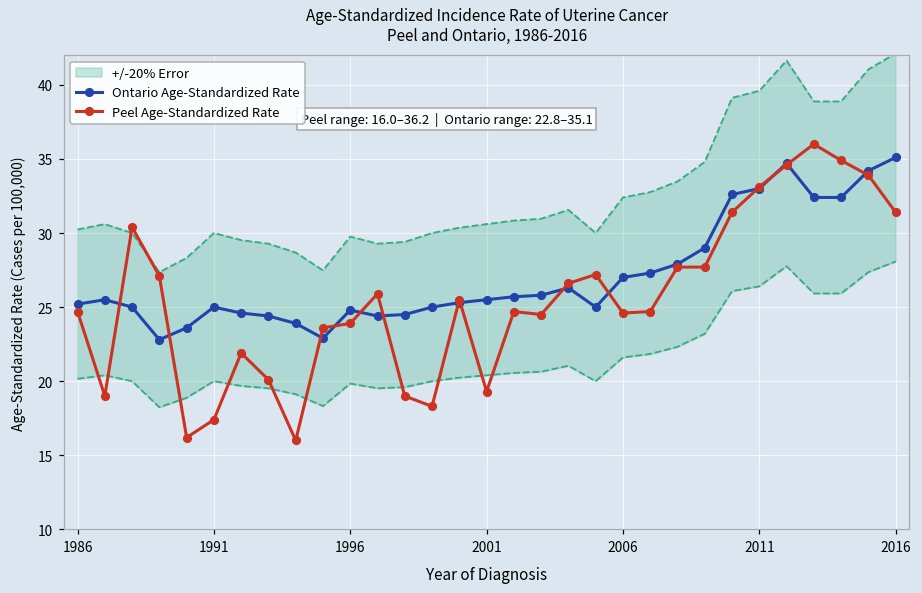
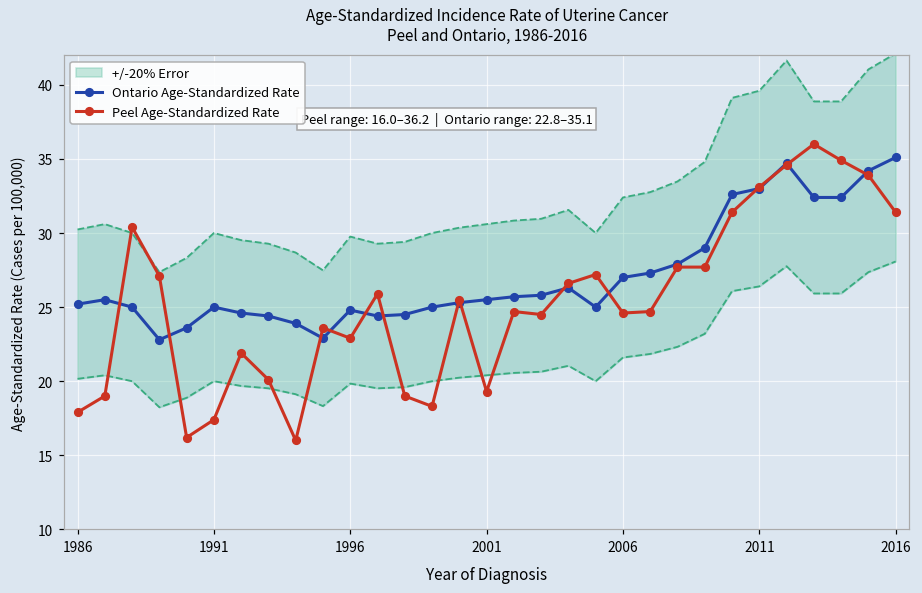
  {
    "Ontario Age-Standardized Rate": {
      "1986": 25.2,
      "1991": 25.0,
      "1996": 24.8,
      "2001": 25.5,
      "2006": 27.0,
      "2016": 35.1
    },
    "Peel Age-Standardized Rate": {
-     "1986": 24.7,
+     "1986": 17.9,
      "1991": 17.4,
-     "1996": 23.9,
+     "1996": 22.9,
      "2001": 19.3,
      "2006": 24.6,
      "2016": 31.4
    }
  }
